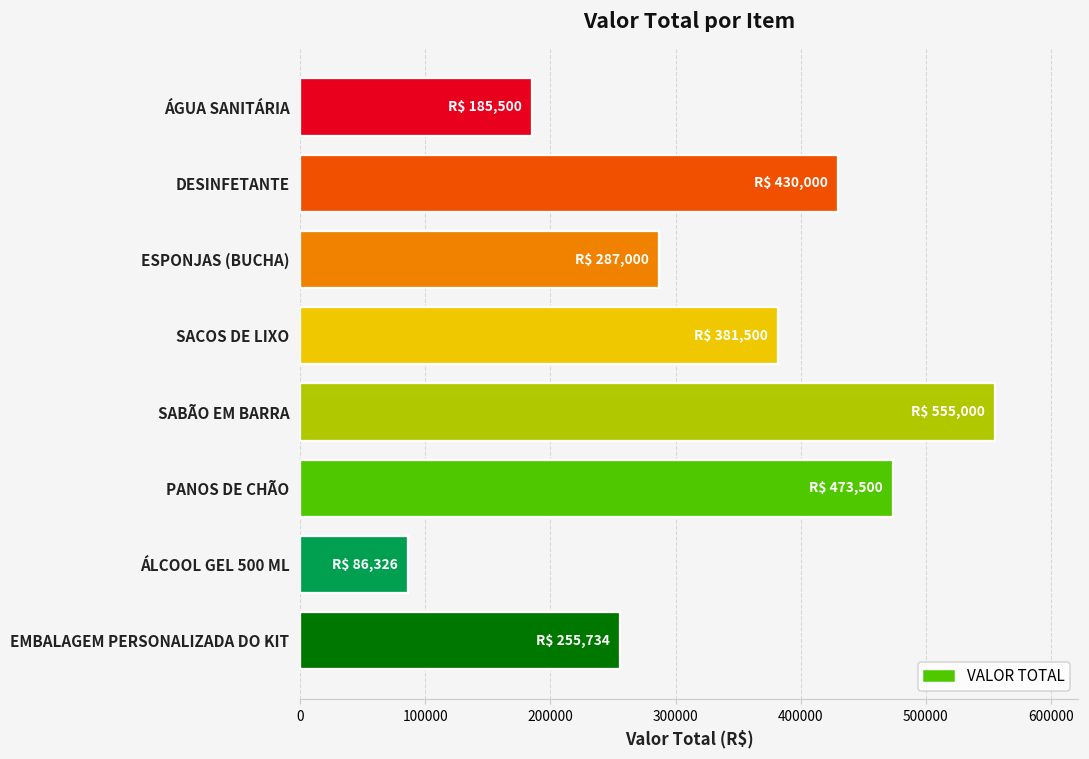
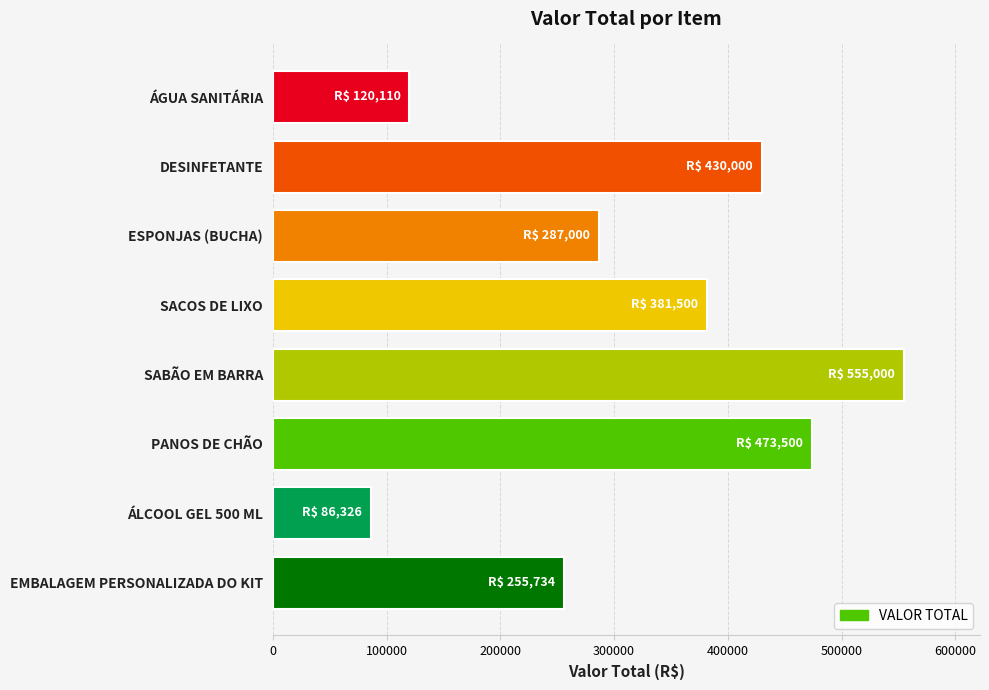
  {
-   "ÁGUA SANITÁRIA": "185,500",
+   "ÁGUA SANITÁRIA": "120,110",
    "DESINFETANTE": "430,000",
    "ESPONJAS (BUCHA)": "287,000",
    "SACOS DE LIXO": "381,500",
    "SABÃO EM BARRA": "555,000",
    "PANOS DE CHÃO": "473,500",
    "ÁLCOOL GEL 500 ML": "86,326",
    "EMBALAGEM PERSONALIZADA DO KIT": "255,734"
  }
